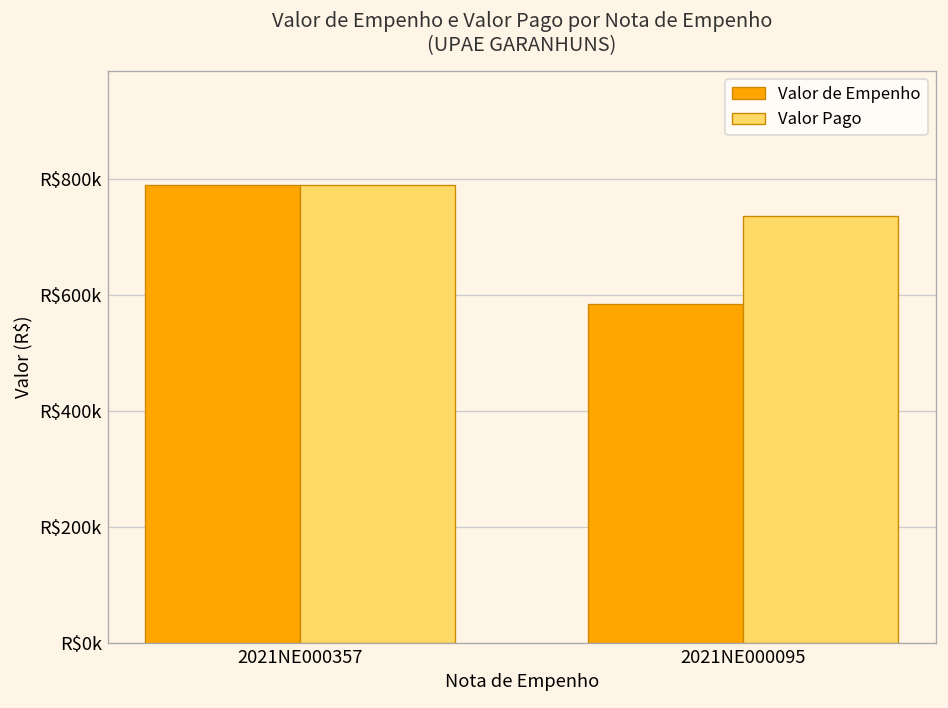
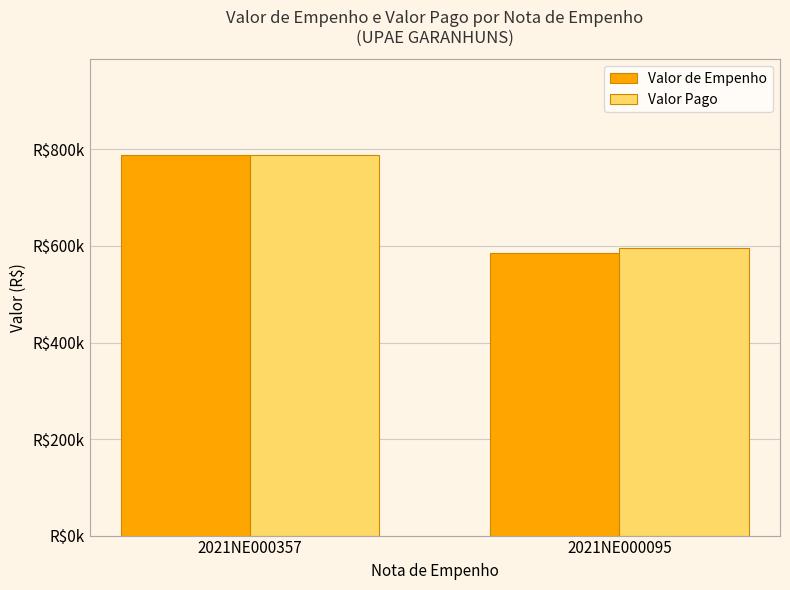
  {
    "Valor de Empenho": {
      "2021NE000357": "R$790000",
      "2021NE000095": "R$590000"
    },
    "Valor Pago": {
      "2021NE000357": "R$790000",
-     "2021NE000095": "R$740000"
+     "2021NE000095": "R$600000"
    }
  }
